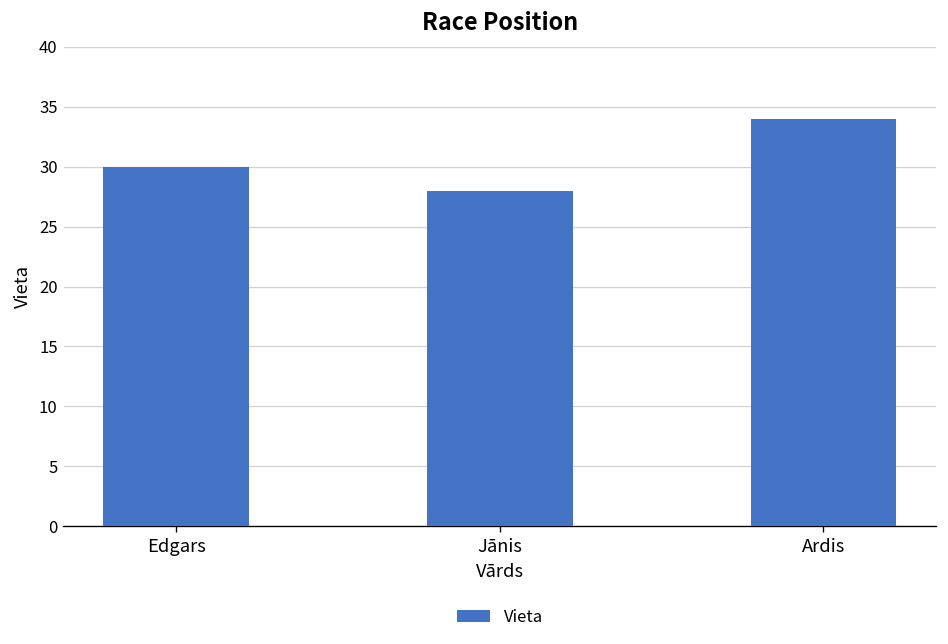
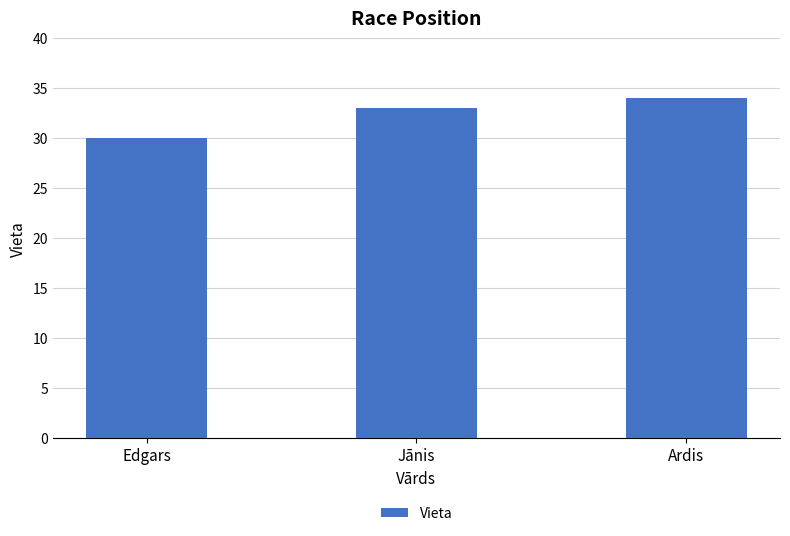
  {
    "Edgars": 30,
-   "Jānis": 28,
+   "Jānis": 33,
    "Ardis": 34
  }
